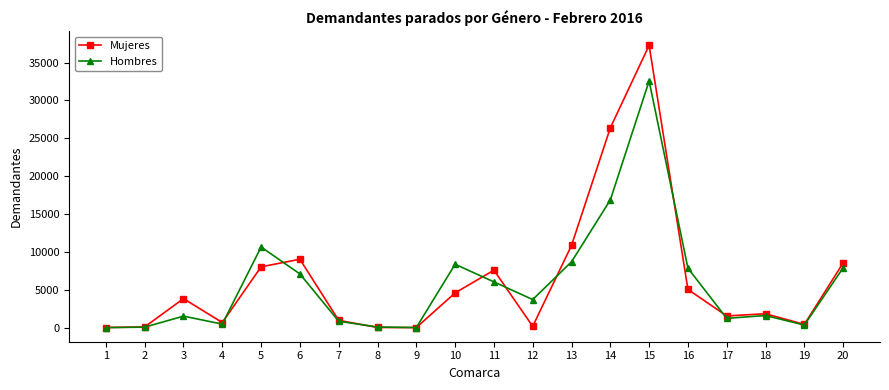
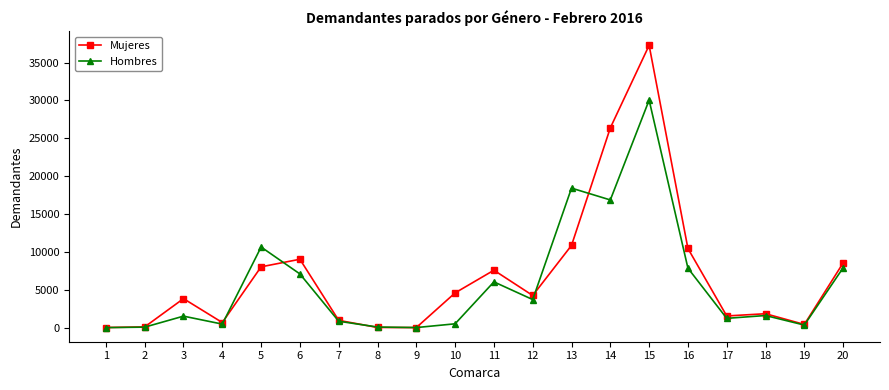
  {
    "Mujeres": {
      "3": 4000,
      "5": 8000,
      "6": 9000,
      "10": 5000,
      "11": 8000,
-     "12": 0,
+     "12": 4000,
      "13": 11000,
      "14": 26000,
      "15": 37000,
-     "16": 5000,
+     "16": 10000,
      "20": 9000
    },
    "Hombres": {
      "3": 2000,
      "5": 11000,
      "6": 7000,
-     "10": 8000,
+     "10": 1000,
      "11": 6000,
      "12": 4000,
-     "13": 9000,
+     "13": 18000,
      "14": 17000,
-     "15": 33000,
+     "15": 30000,
      "16": 8000,
      "20": 8000
    }
  }
